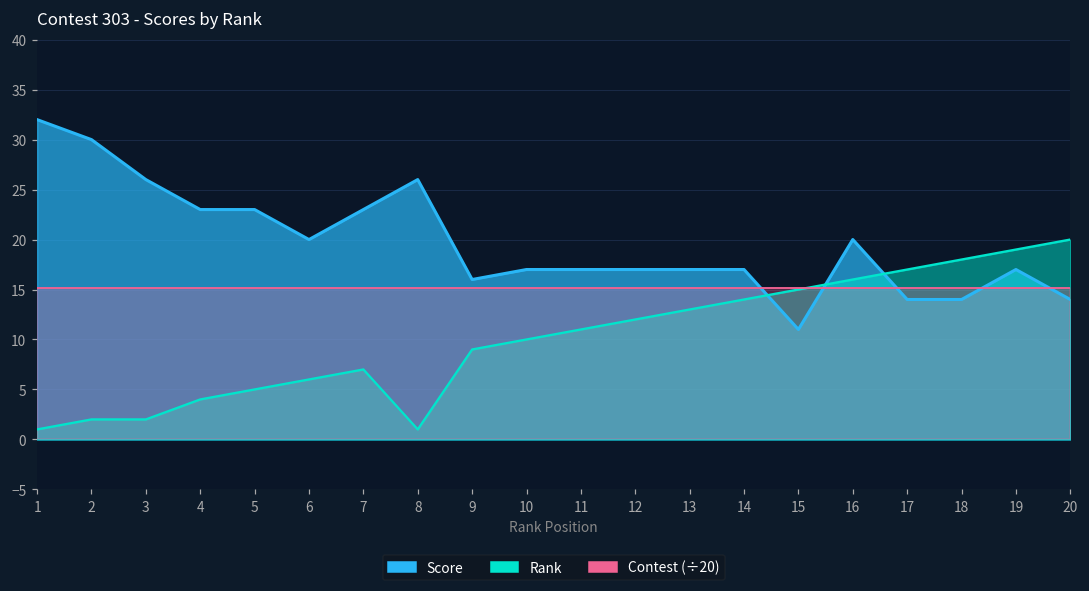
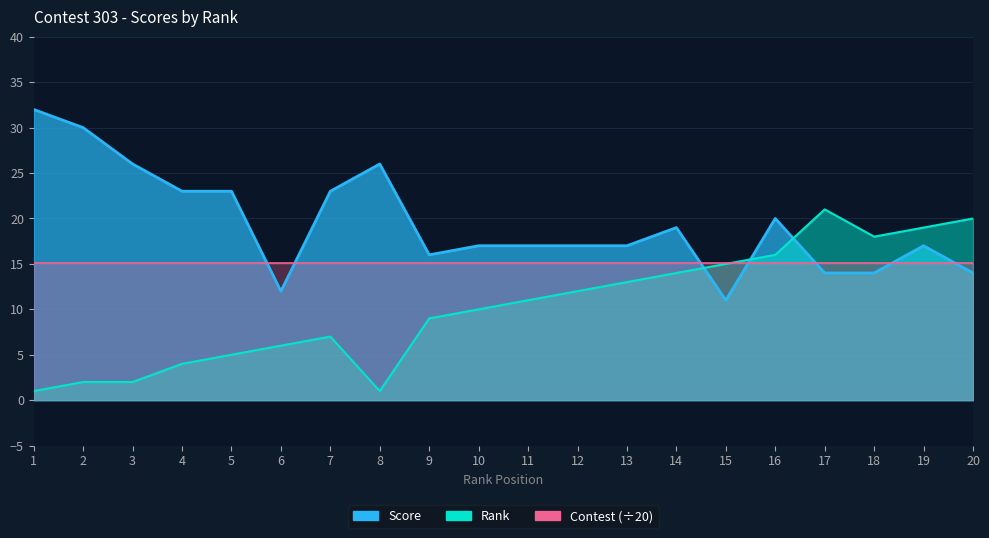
  {
    "Score": {
      "1": 32,
      "2": 30,
      "3": 26,
      "4": 23,
      "5": 23,
-     "6": 20,
+     "6": 12,
      "7": 23,
      "8": 26,
      "9": 16,
      "10": 17,
      "11": 17,
      "12": 17,
      "13": 17,
-     "14": 17,
+     "14": 19,
      "15": 11,
      "16": 20,
      "17": 14,
      "18": 14,
      "19": 17,
      "20": 14
    },
    "Rank": {
      "1": 1,
      "2": 2,
      "3": 2,
      "4": 4,
      "5": 5,
      "6": 6,
      "7": 7,
      "8": 1,
      "9": 9,
      "10": 10,
      "11": 11,
      "12": 12,
      "13": 13,
      "14": 14,
      "16": 16,
-     "17": 17,
+     "17": 21,
      "18": 18,
      "19": 19,
      "20": 20
    },
    "Contest (÷20)": {
      "1": 15,
      "2": 15,
      "3": 15,
      "4": 15,
      "5": 15,
      "6": 15,
      "7": 15,
      "8": 15,
      "9": 15,
      "10": 15,
      "11": 15,
      "12": 15,
      "13": 15,
      "14": 15,
      "16": 15,
      "17": 15,
      "18": 15,
      "19": 15,
      "20": 15
    }
  }
